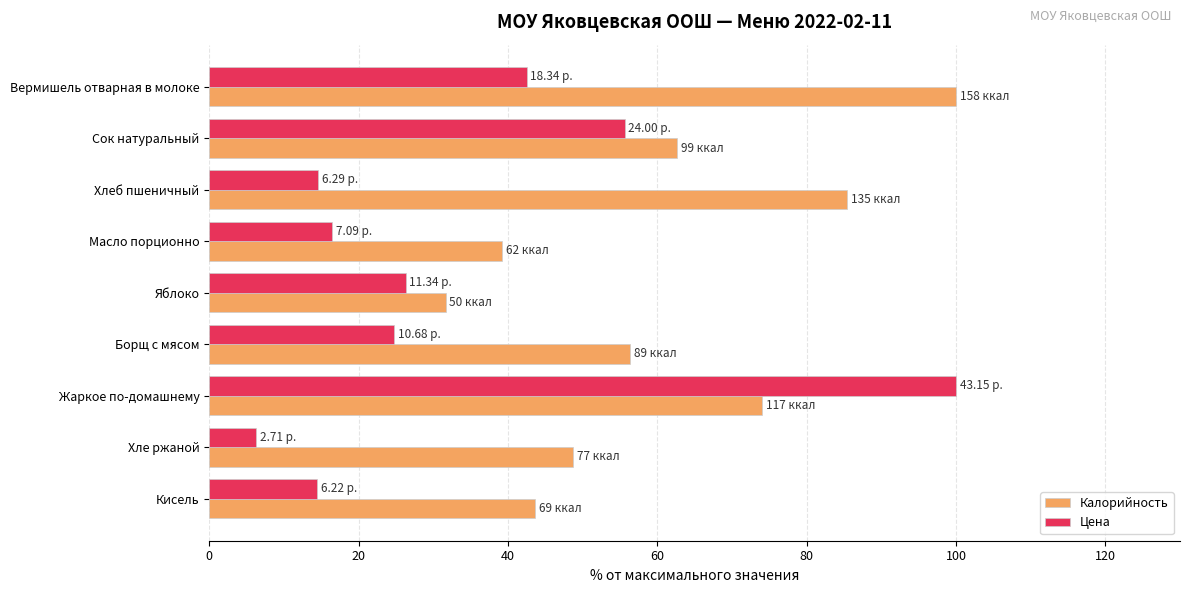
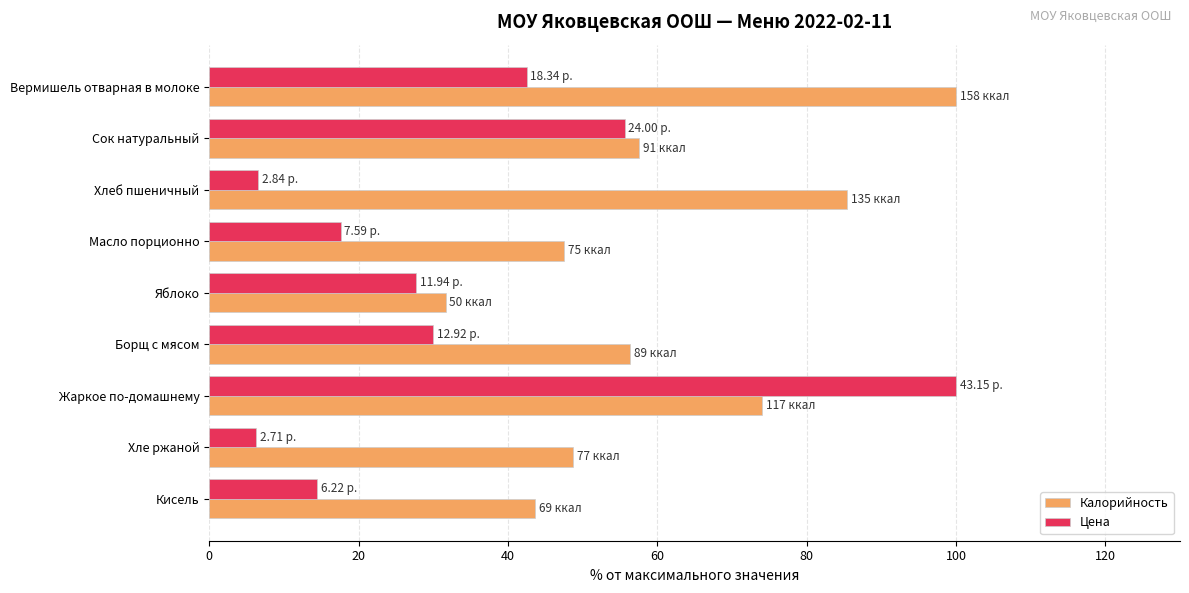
  {
    "Калорийность": {
-     "Сок натуральный": 99,
-     "Масло порционно": 62
+     "Сок натуральный": 91,
+     "Масло порционно": 75
    },
    "Цена": {
-     "Хлеб пшеничный": 6.29,
-     "Масло порционно": 7.09,
-     "Яблоко": 11.34,
-     "Борщ с мясом": 10.68
+     "Хлеб пшеничный": 2.84,
+     "Масло порционно": 7.59,
+     "Яблоко": 11.94,
+     "Борщ с мясом": 12.92
    }
  }
